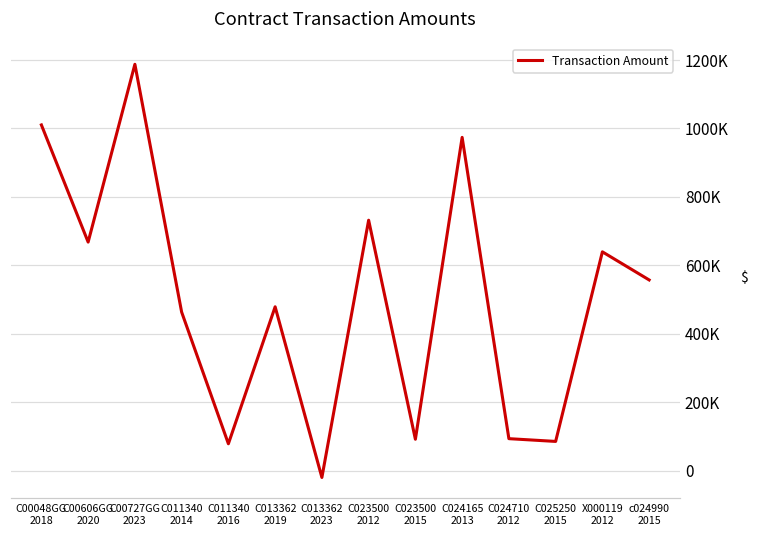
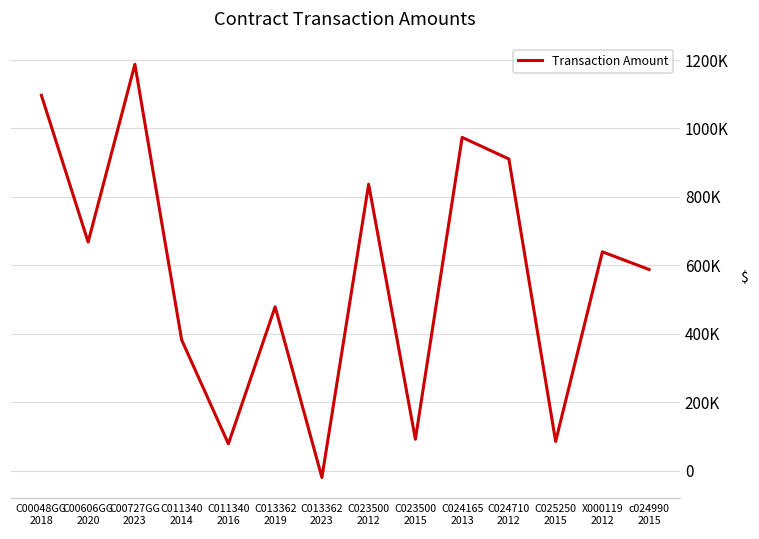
  {
-   "C00048GG 2018": 1010000,
+   "C00048GG 2018": 1100000,
    "C00606GG 2020": 670000,
    "C00727GG 2023": 1190000,
-   "C011340 2014": 460000,
+   "C011340 2014": 380000,
    "C011340 2016": 80000,
    "C013362 2019": 480000,
    "C013362 2023": -20000,
-   "C023500 2012": 730000,
+   "C023500 2012": 840000,
    "C023500 2015": 90000,
    "C024165 2013": 970000,
-   "C024710 2012": 90000,
+   "C024710 2012": 910000,
    "C025250 2015": 90000,
    "X000119 2012": 640000,
-   "c024990 2015": 560000
+   "c024990 2015": 590000
  }
